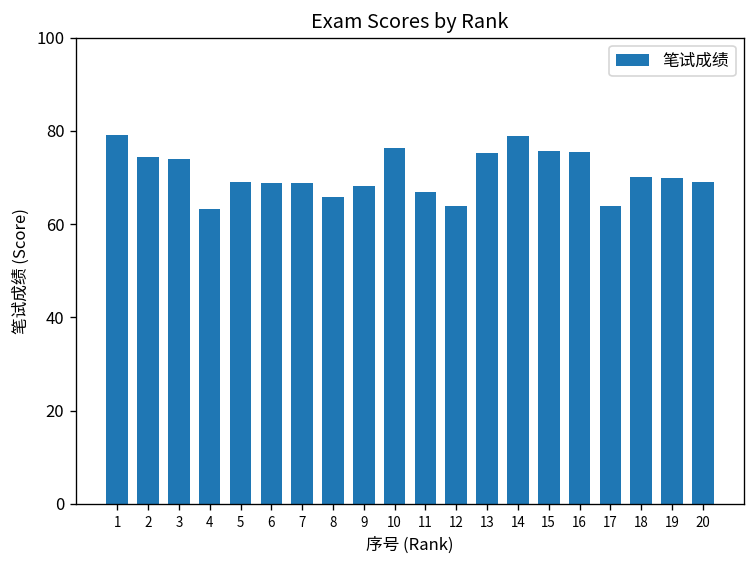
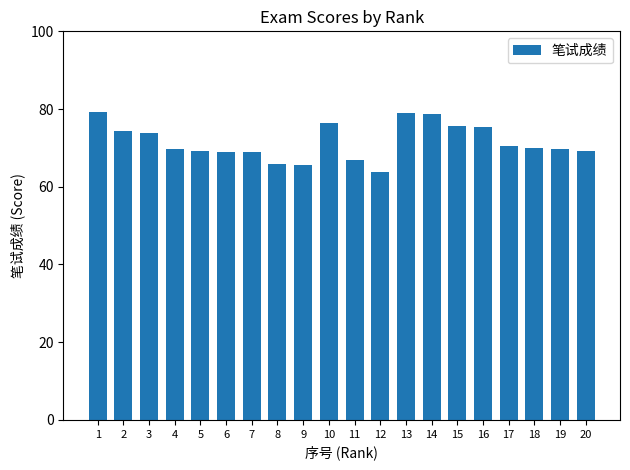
  {
    "1": 79,
    "2": 74,
    "3": 74,
-   "4": 63,
+   "4": 70,
    "5": 69,
    "6": 69,
    "7": 69,
    "8": 66,
-   "9": 68,
+   "9": 66,
    "10": 76,
    "11": 67,
    "12": 64,
-   "13": 75,
+   "13": 79,
    "14": 79,
    "15": 76,
    "16": 76,
-   "17": 64,
+   "17": 71,
    "18": 70,
    "19": 70,
    "20": 69
  }
